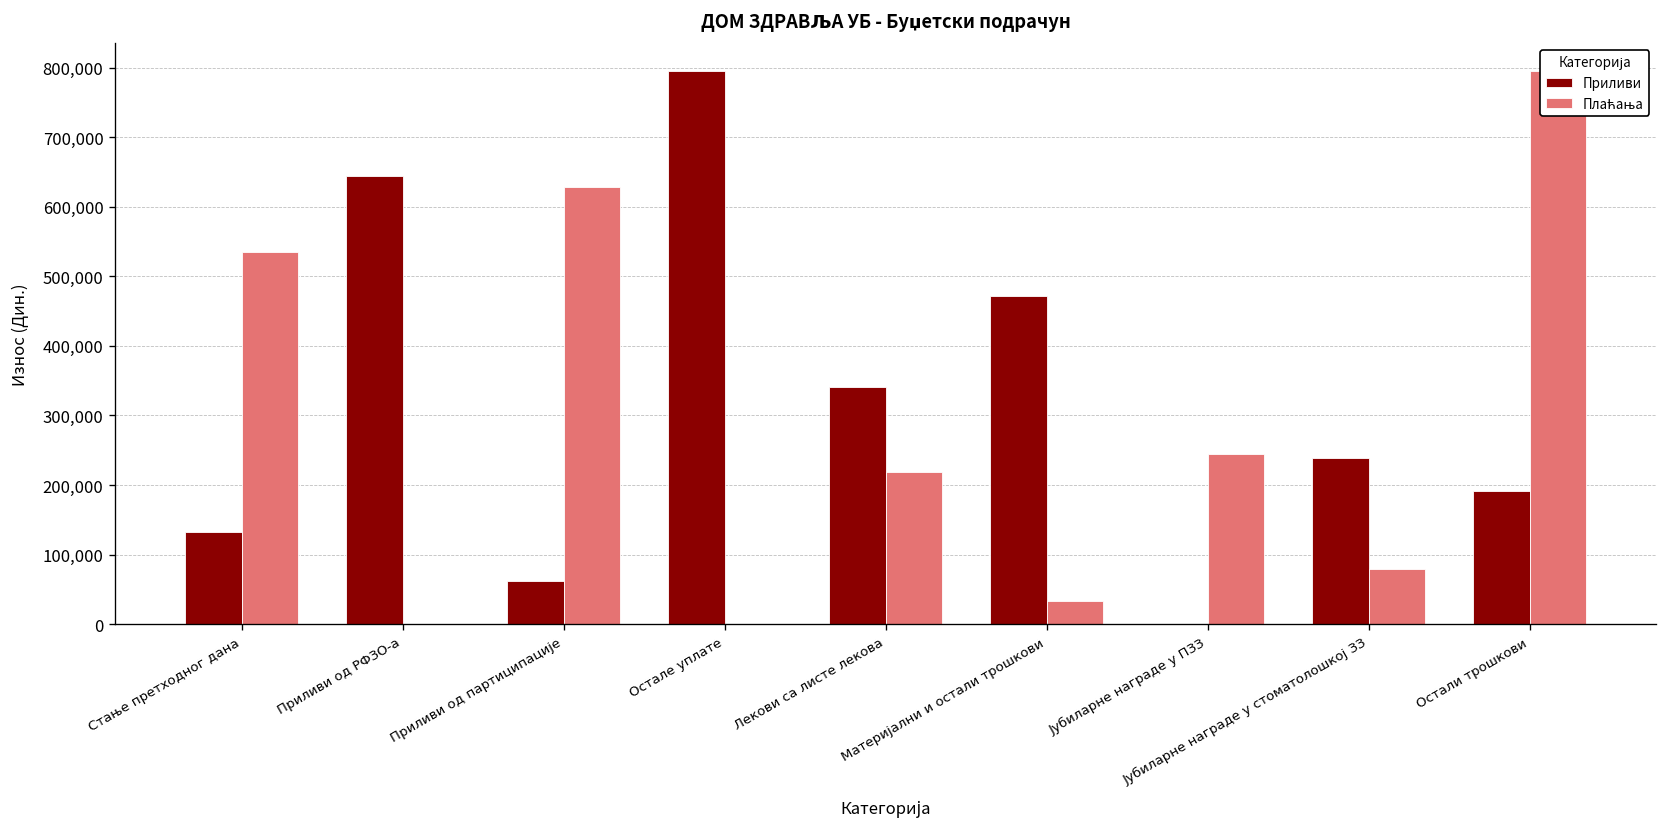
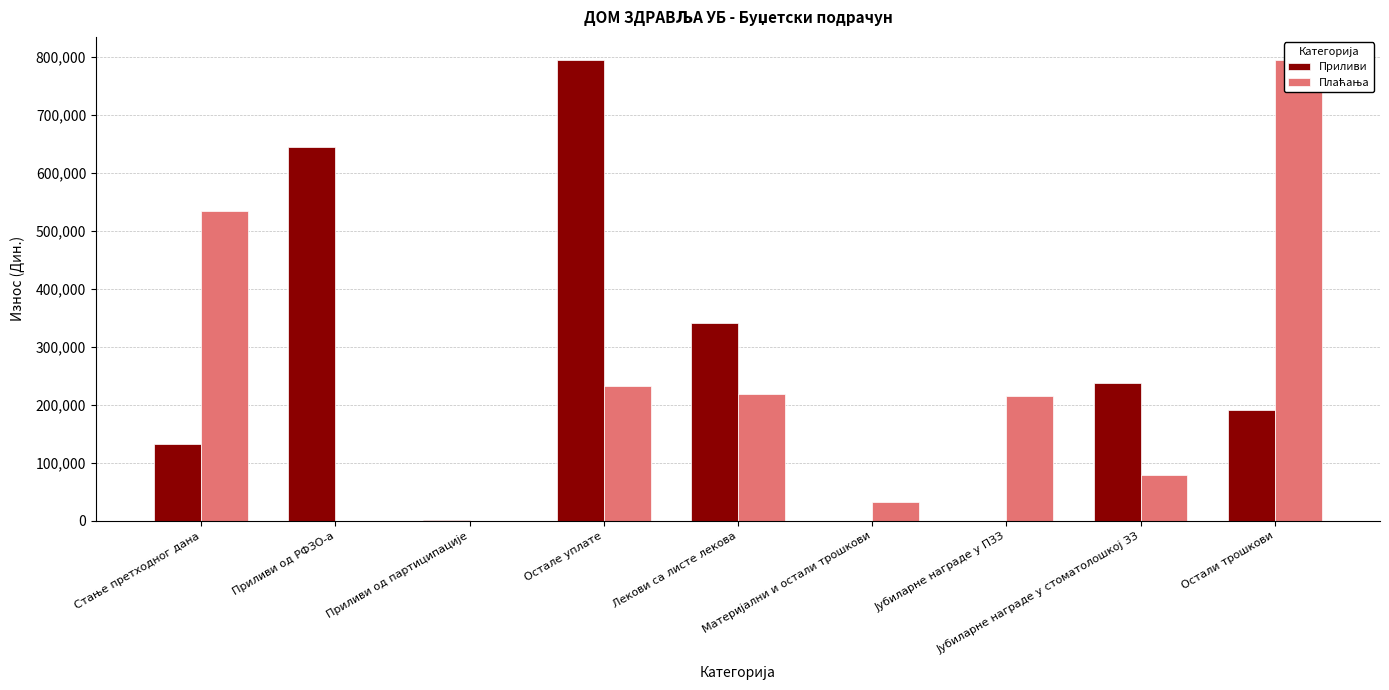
  {
    "Приливи": {
      "Стање претходног дана": "130,000",
      "Приливи од РФЗО-а": "640,000",
-     "Приливи од партиципације": "60,000",
+     "Приливи од партиципације": "0",
      "Остале уплате": "800,000",
      "Лекови са листе лекова": "340,000",
-     "Материјални и остали трошкови": "470,000",
+     "Материјални и остали трошкови": "0",
      "Јубиларне награде у ПЗЗ": "0",
      "Јубиларне награде у стоматолошкој ЗЗ": "240,000",
      "Остали трошкови": "190,000"
    },
    "Плаћања": {
      "Стање претходног дана": "530,000",
      "Приливи од РФЗО-а": "0",
-     "Приливи од партиципације": "630,000",
-     "Остале уплате": "0",
+     "Приливи од партиципације": "0",
+     "Остале уплате": "230,000",
      "Лекови са листе лекова": "220,000",
      "Материјални и остали трошкови": "30,000",
-     "Јубиларне награде у ПЗЗ": "240,000",
+     "Јубиларне награде у ПЗЗ": "210,000",
      "Јубиларне награде у стоматолошкој ЗЗ": "80,000"
    }
  }
